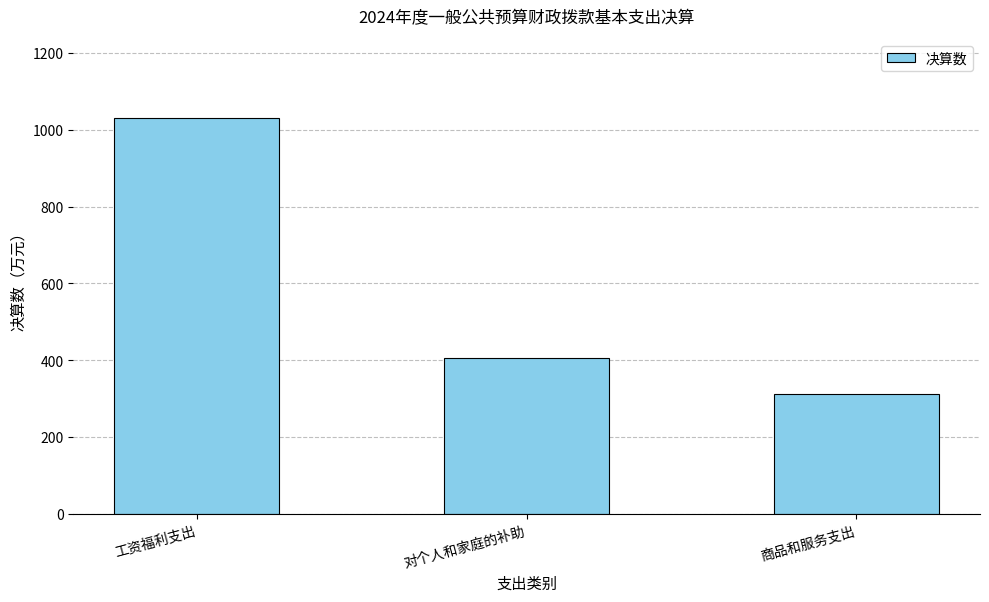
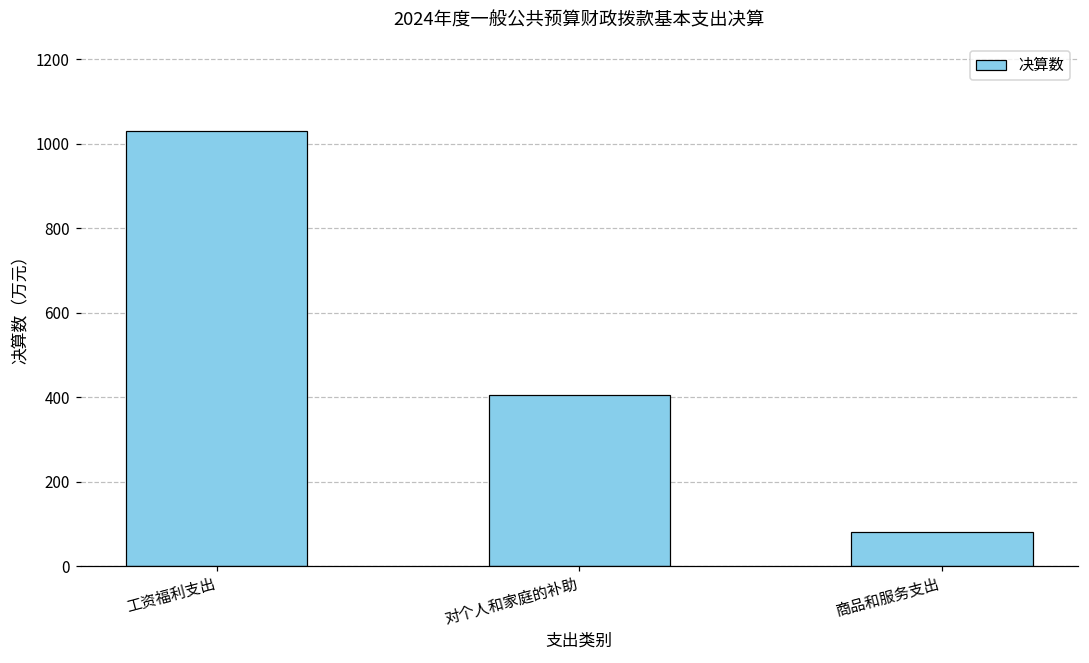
  {
    "工资福利支出": 1030,
    "对个人和家庭的补助": 410,
-   "商品和服务支出": 310
+   "商品和服务支出": 80
  }
